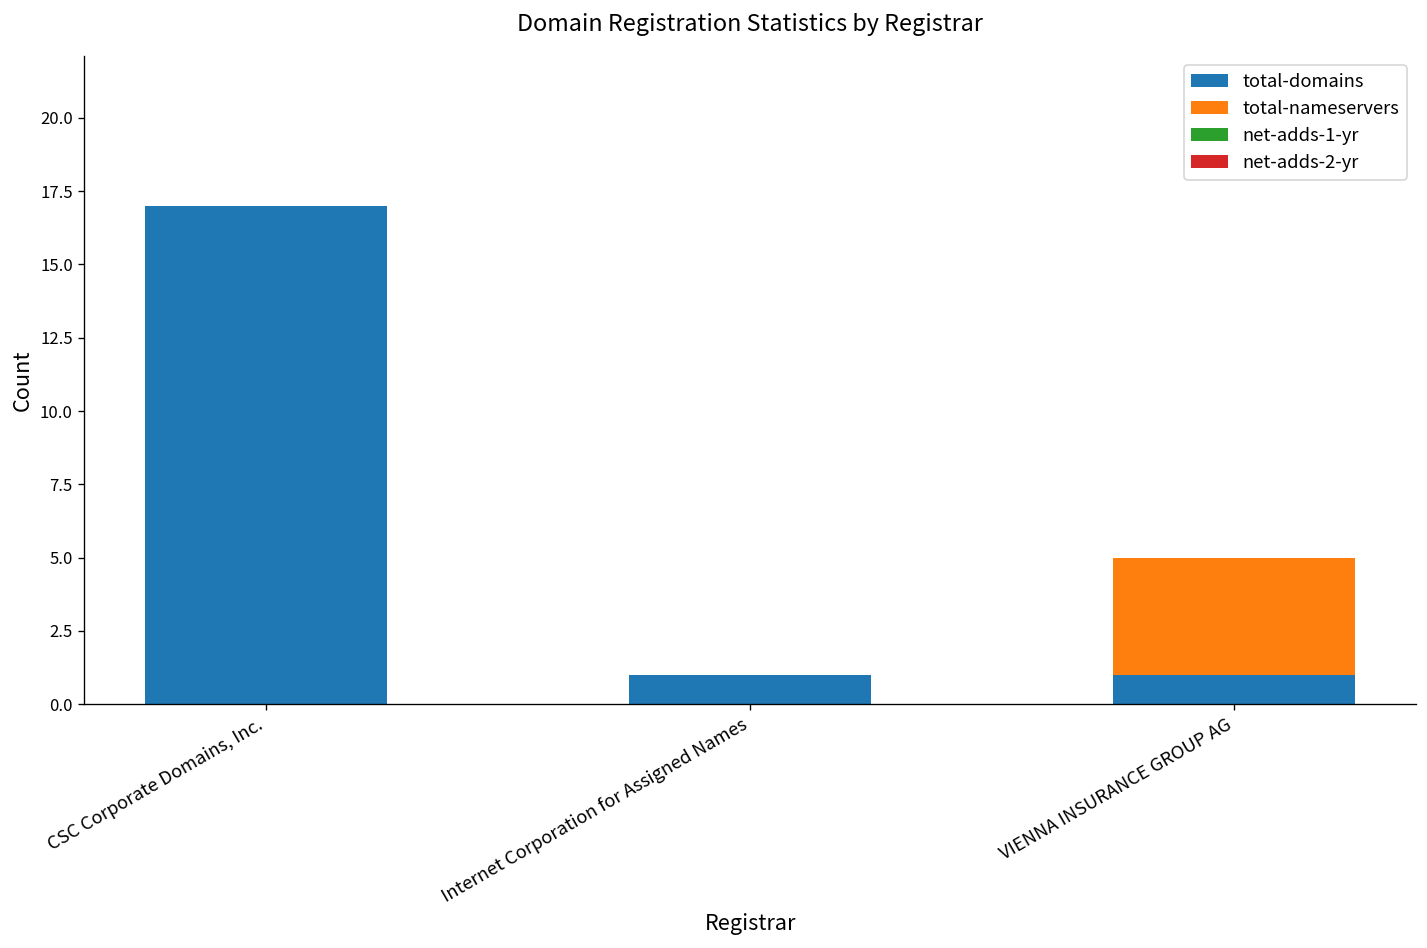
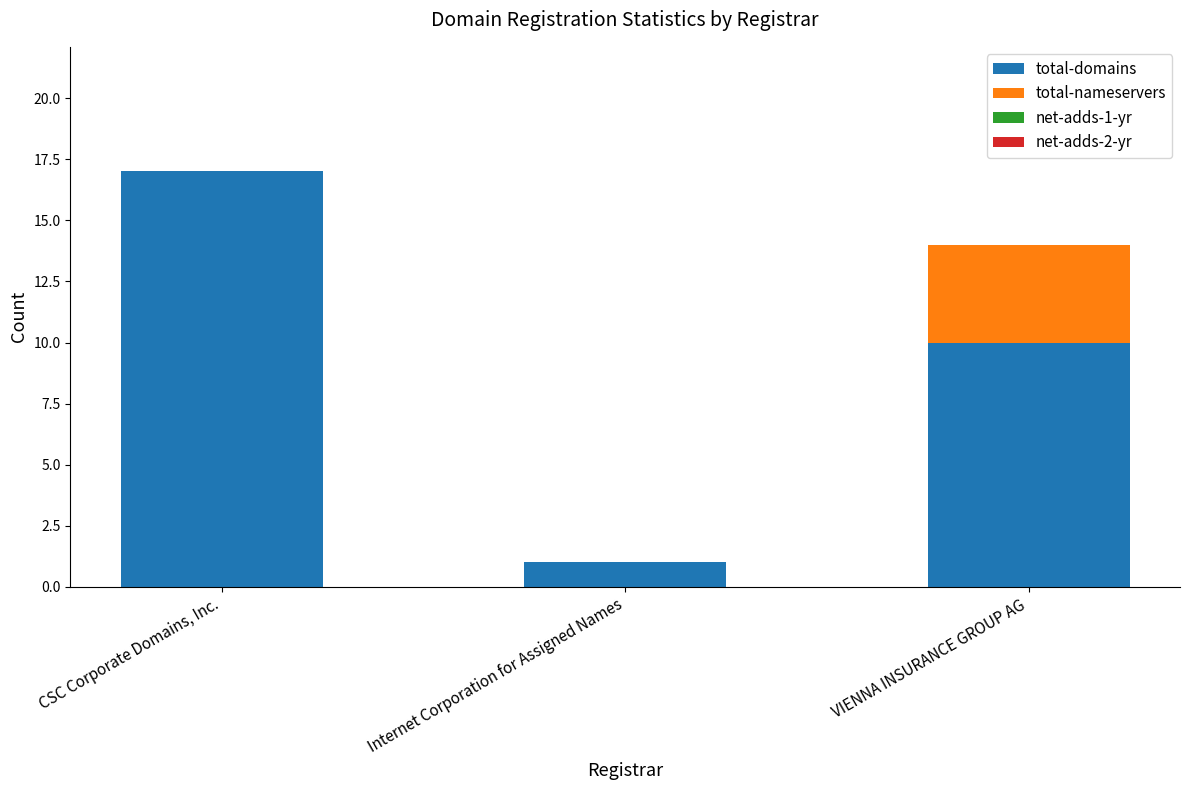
  {
    "total-domains": {
      "CSC Corporate Domains, Inc.": 17,
      "Internet Corporation for Assigned Names": 1,
-     "VIENNA INSURANCE GROUP AG": 1
+     "VIENNA INSURANCE GROUP AG": 10
    },
    "net-adds-2-yr": {
      "CSC Corporate Domains, Inc.": 0,
      "Internet Corporation for Assigned Names": 0
    }
  }
